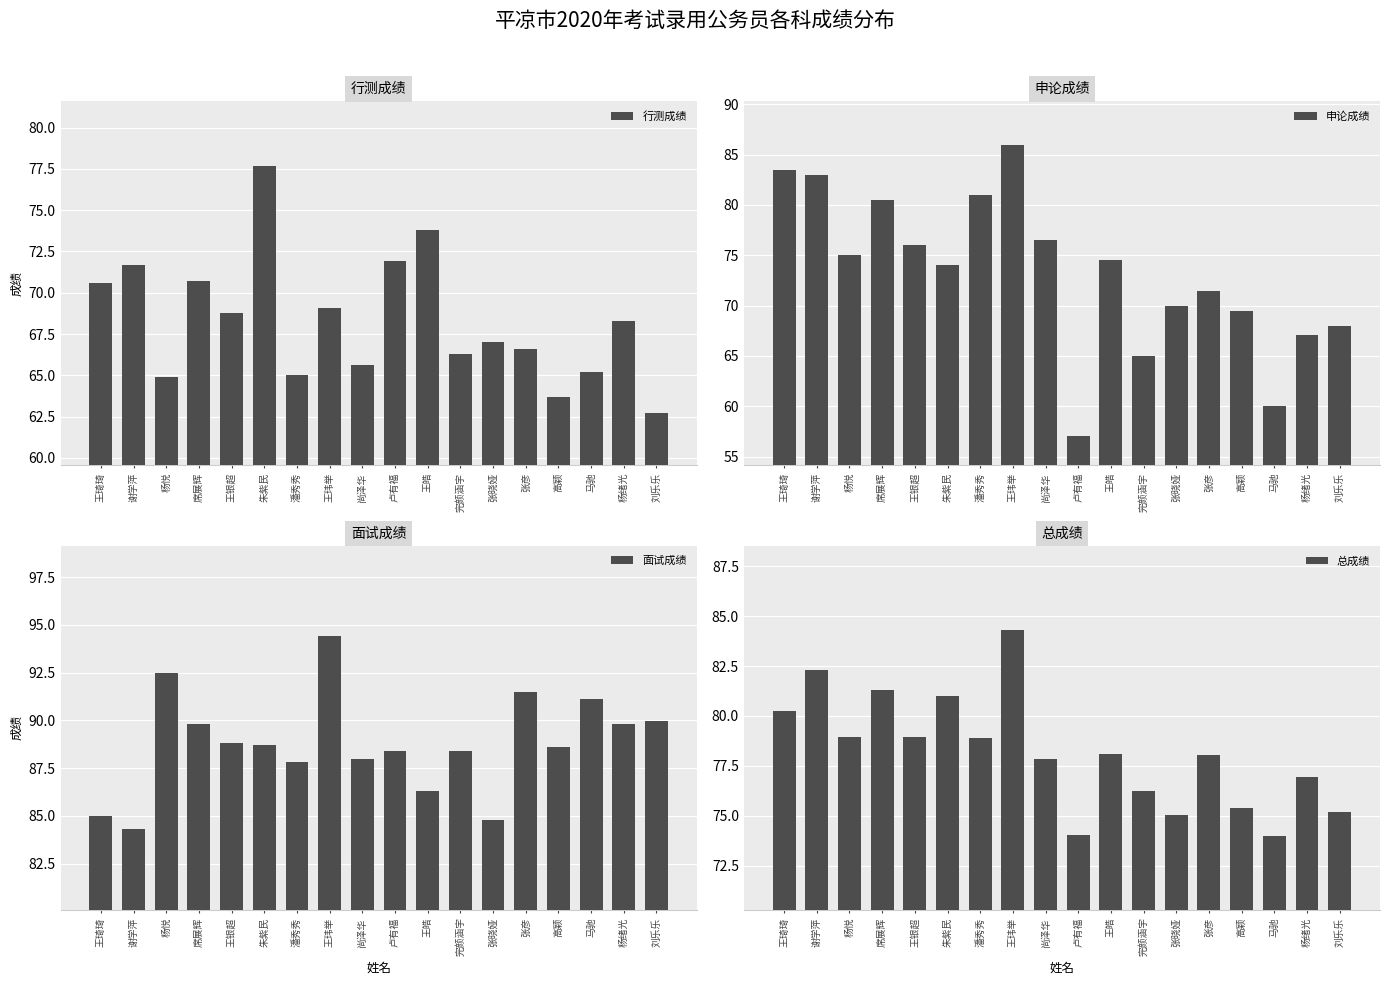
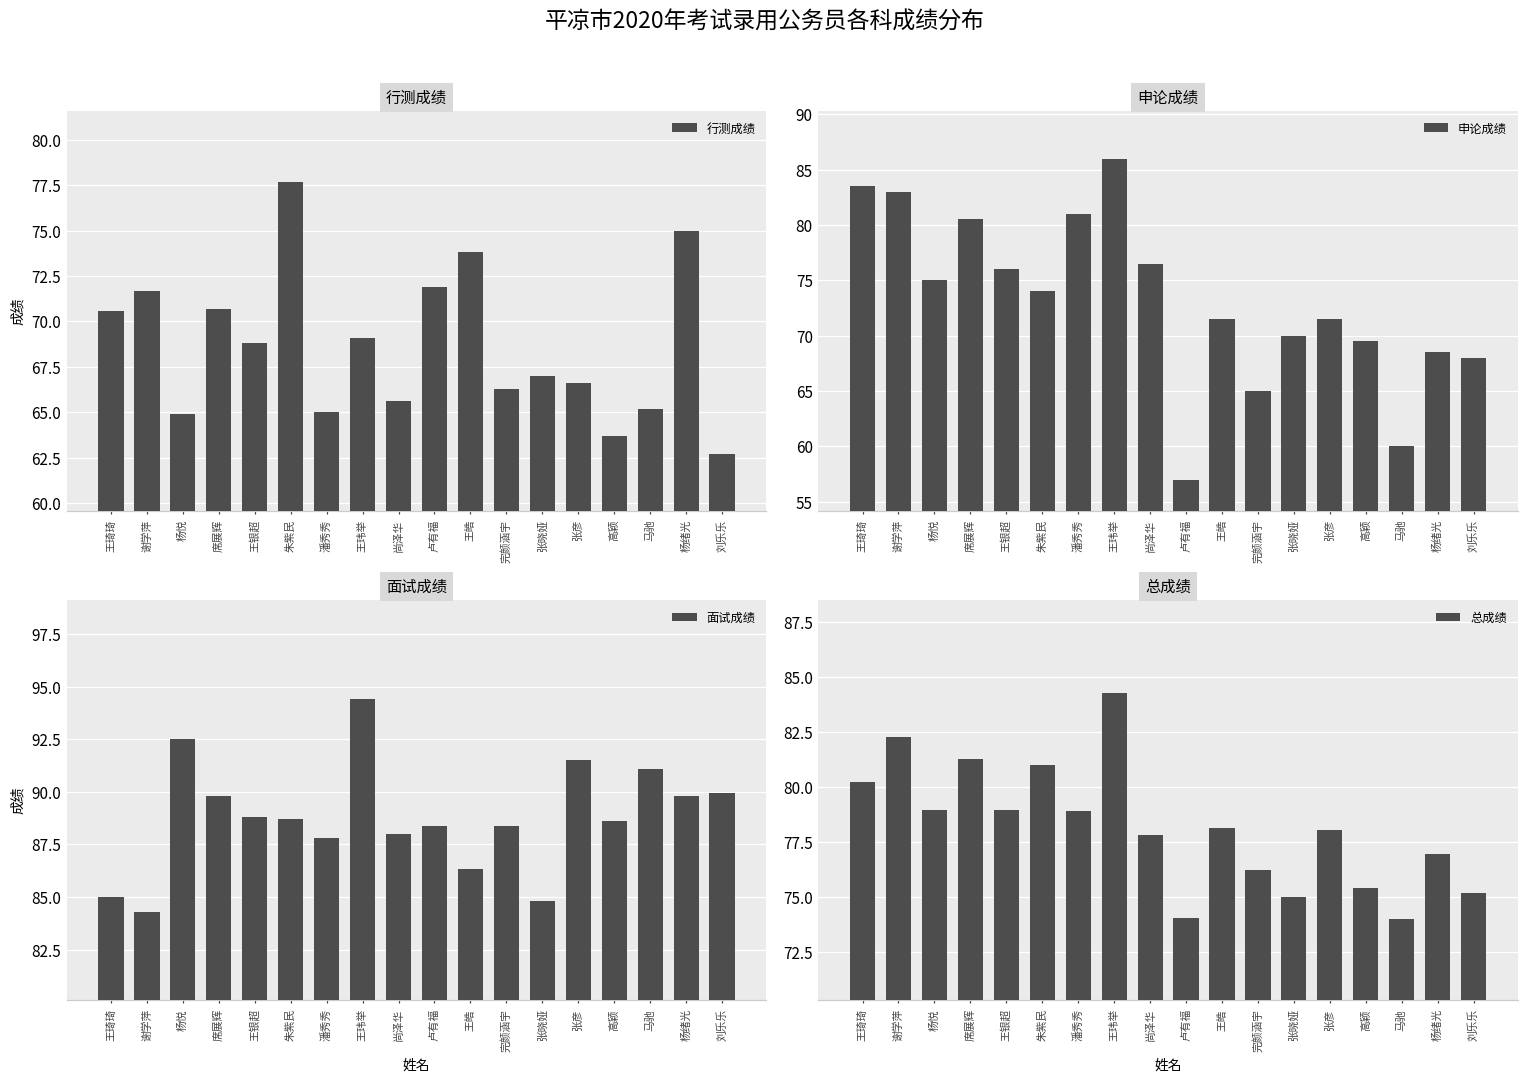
  {
    "行测成绩": {
      "王琦琦": 70.6,
      "谢学萍": 71.7,
      "杨悦": 64.9,
      "席展辉": 70.7,
      "王银超": 68.8,
      "朱紫民": 77.7,
      "潘秀秀": 65.0,
      "王玮举": 69.1,
      "尚泽华": 65.6,
      "卢有福": 71.9,
      "王皓": 73.8,
      "完颜涵宇": 66.3,
      "张晓娅": 67.0,
      "张彦": 66.6,
      "高颖": 63.7,
      "马驰": 65.2,
-     "杨绪光": 68.3,
+     "杨绪光": 75.0,
      "刘乐乐": 62.7
    },
    "申论成绩": {
      "王琦琦": 83.5,
      "谢学萍": 83.0,
      "杨悦": 75.0,
      "席展辉": 80.5,
      "王银超": 76.0,
      "朱紫民": 74.0,
      "潘秀秀": 81.0,
      "王玮举": 86.0,
      "尚泽华": 76.5,
      "卢有福": 57.0,
-     "王皓": 74.5,
+     "王皓": 71.5,
      "完颜涵宇": 65.0,
      "张晓娅": 70.0,
      "张彦": 71.5,
      "高颖": 69.5,
      "马驰": 60.0,
-     "杨绪光": 67.1,
+     "杨绪光": 68.5,
      "刘乐乐": 68.0
    },
    "面试成绩": {
      "王琦琦": 85.0,
      "谢学萍": 84.3,
      "杨悦": 92.5,
      "席展辉": 89.8,
      "王银超": 88.8,
      "朱紫民": 88.7,
      "潘秀秀": 87.8,
      "王玮举": 94.4,
      "尚泽华": 88.0,
      "卢有福": 88.4,
      "王皓": 86.3,
      "完颜涵宇": 88.4,
      "张晓娅": 84.8,
      "张彦": 91.5,
      "高颖": 88.6,
      "马驰": 91.1,
      "杨绪光": 89.8,
      "刘乐乐": 90.0
    },
    "总成绩": {
      "王琦琦": 80.2,
      "谢学萍": 82.3,
      "杨悦": 79.0,
      "席展辉": 81.3,
      "王银超": 79.0,
      "朱紫民": 81.0,
      "潘秀秀": 78.9,
      "王玮举": 84.3,
      "尚泽华": 77.8,
      "卢有福": 74.0,
      "王皓": 78.1,
      "完颜涵宇": 76.2,
      "张晓娅": 75.0,
      "张彦": 78.0,
      "高颖": 75.4,
      "马驰": 74.0,
      "杨绪光": 77.0,
      "刘乐乐": 75.2
    }
  }
